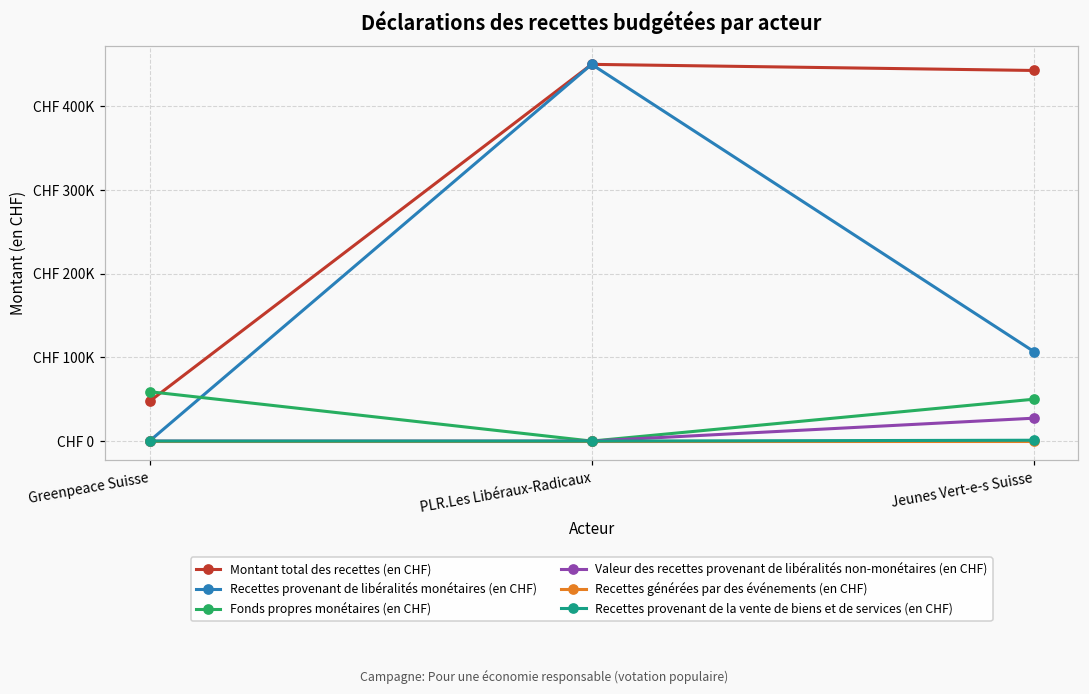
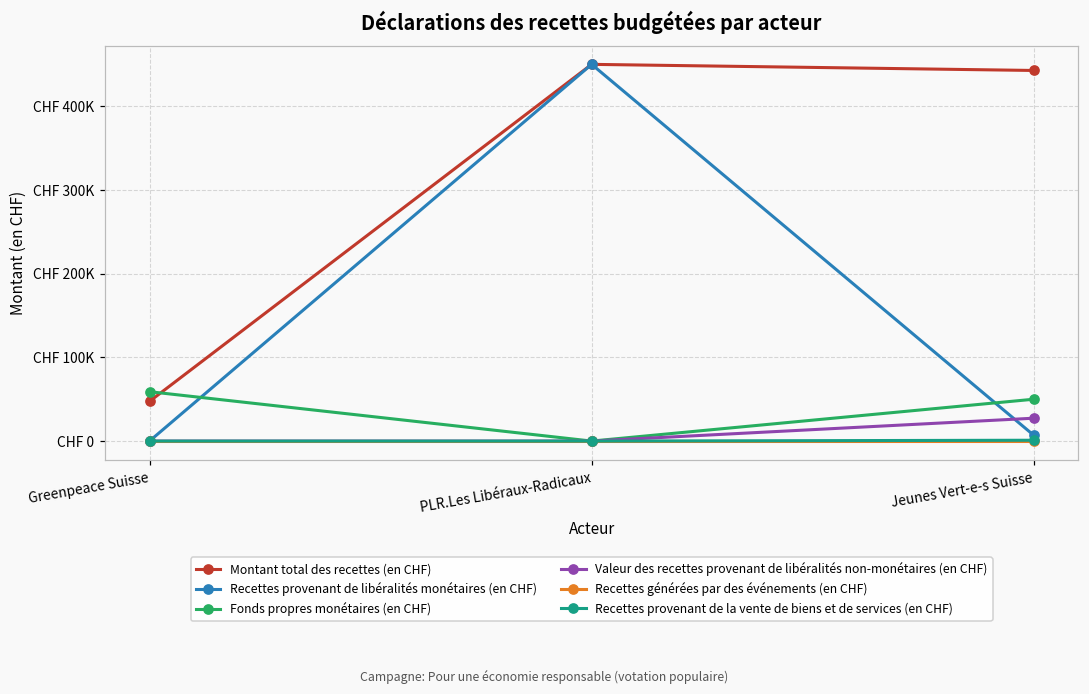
  {
    "Montant total des recettes (en CHF)": {
      "Greenpeace Suisse": "CHF 50000",
      "Jeunes Vert-e-s Suisse": "CHF 440000"
    },
    "Recettes provenant de libéralités monétaires (en CHF)": {
-     "Jeunes Vert-e-s Suisse": "CHF 110000"
+     "Jeunes Vert-e-s Suisse": "CHF 10000"
    },
    "Valeur des recettes provenant de libéralités non-monétaires (en CHF)": {
      "Jeunes Vert-e-s Suisse": "CHF 30000"
    }
  }
